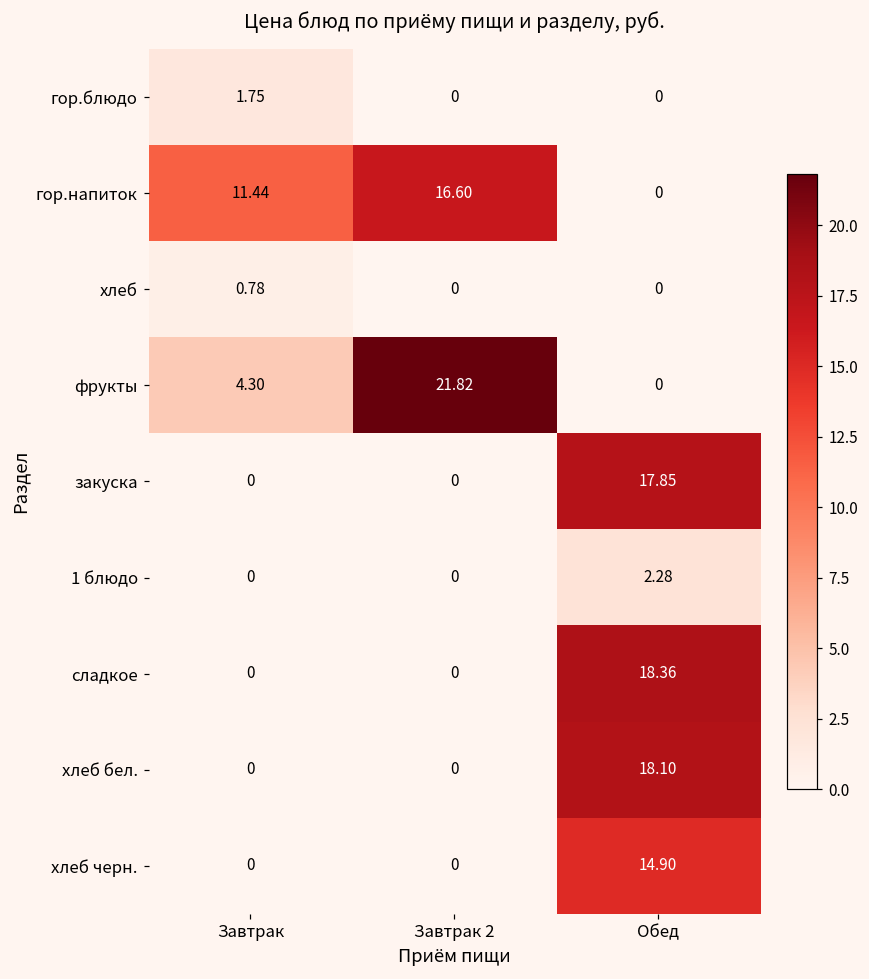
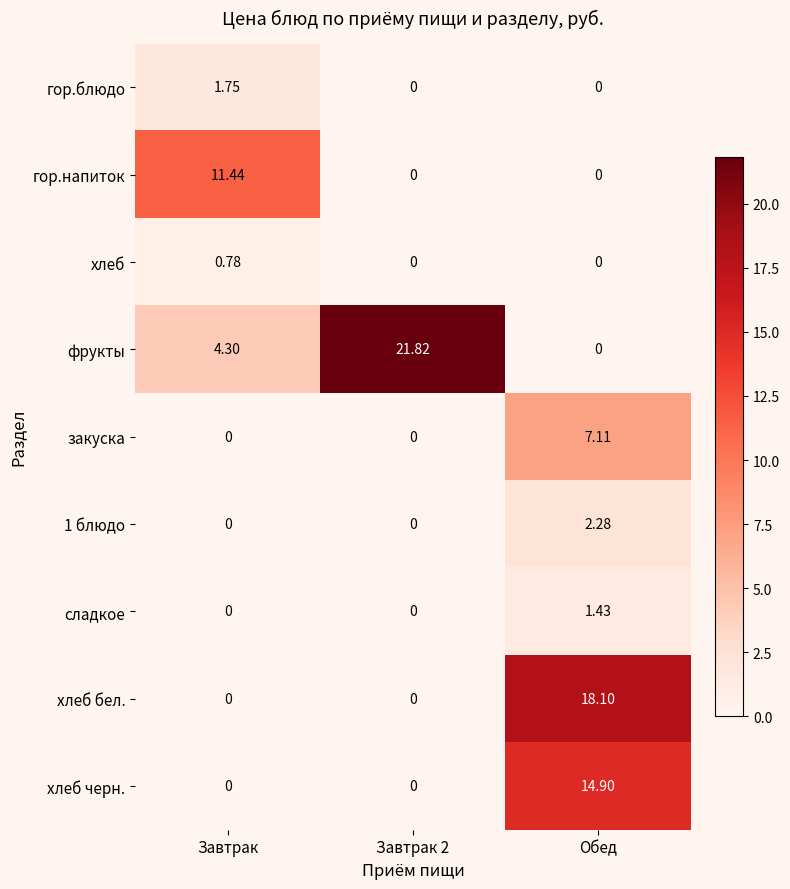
  {
    "гор.блюдо": {
      "Завтрак": 1.75,
      "Завтрак 2": 0,
      "Обед": 0
    },
    "гор.напиток": {
      "Завтрак": 11.44,
-     "Завтрак 2": 16.60,
+     "Завтрак 2": 0,
      "Обед": 0
    },
    "хлеб": {
      "Завтрак": 0.78,
      "Завтрак 2": 0,
      "Обед": 0
    },
    "фрукты": {
      "Завтрак": 4.30,
      "Завтрак 2": 21.82,
      "Обед": 0
    },
    "закуска": {
      "Завтрак": 0,
      "Завтрак 2": 0,
-     "Обед": 17.85
+     "Обед": 7.11
    },
    "1 блюдо": {
      "Завтрак": 0,
      "Завтрак 2": 0,
      "Обед": 2.28
    },
    "сладкое": {
      "Завтрак": 0,
      "Завтрак 2": 0,
-     "Обед": 18.36
+     "Обед": 1.43
    },
    "хлеб бел.": {
      "Завтрак": 0,
      "Завтрак 2": 0,
      "Обед": 18.10
    },
    "хлеб черн.": {
      "Завтрак": 0,
      "Завтрак 2": 0,
      "Обед": 14.90
    }
  }
